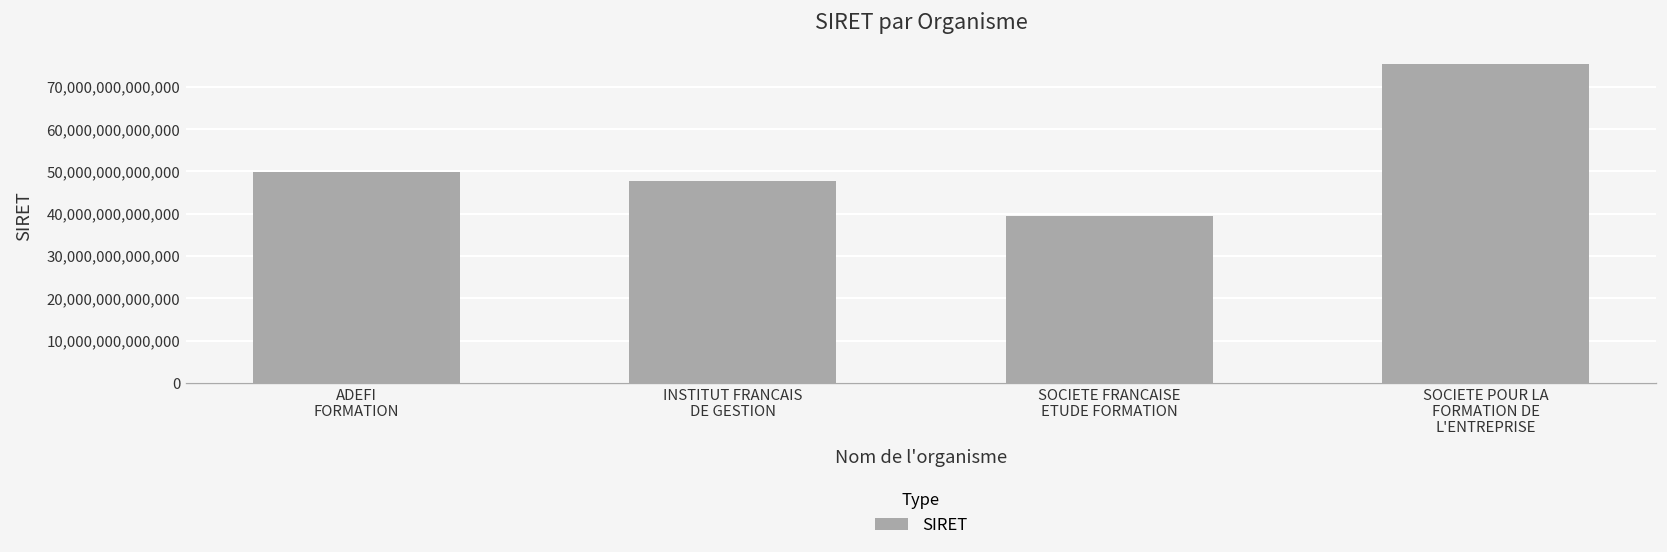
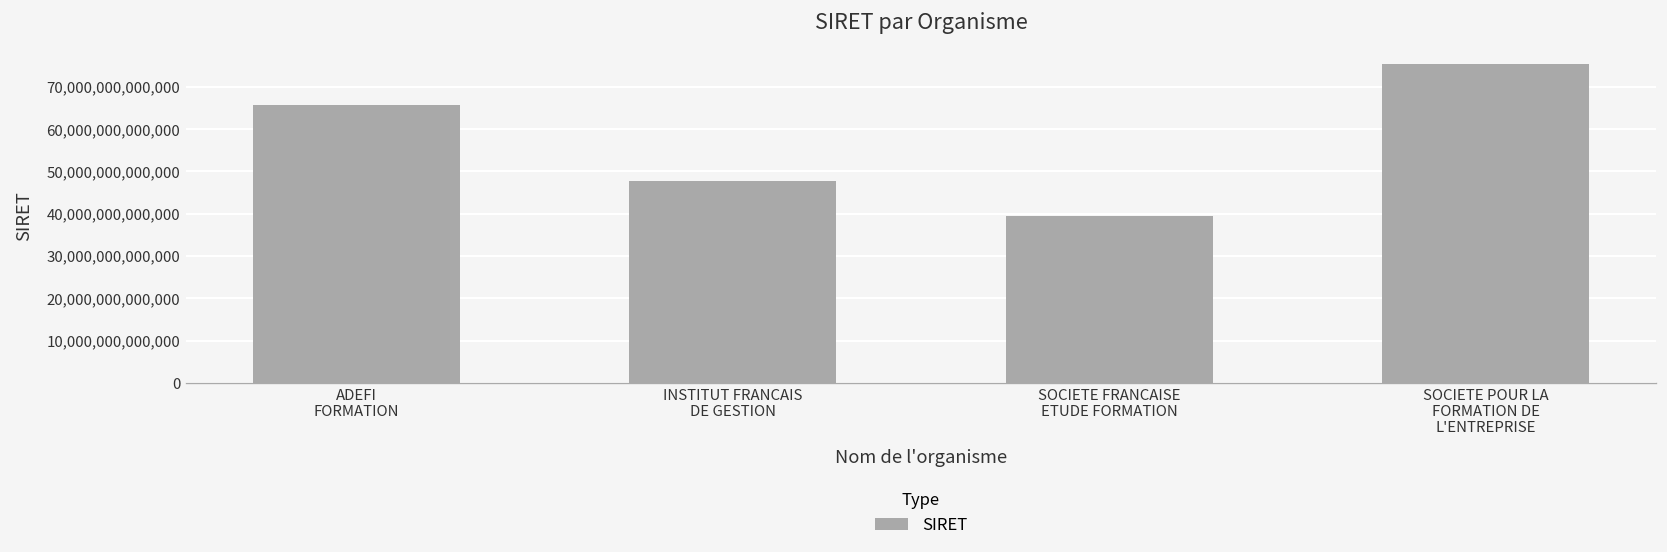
  {
-   "ADEFI FORMATION": "50,000,000,000,000",
+   "ADEFI FORMATION": "66,000,000,000,000",
    "INSTITUT FRANCAIS DE GESTION": "48,000,000,000,000",
    "SOCIETE FRANCAISE ETUDE FORMATION": "40,000,000,000,000",
    "SOCIETE POUR LA FORMATION DE L'ENTREPRISE": "75,000,000,000,000"
  }
